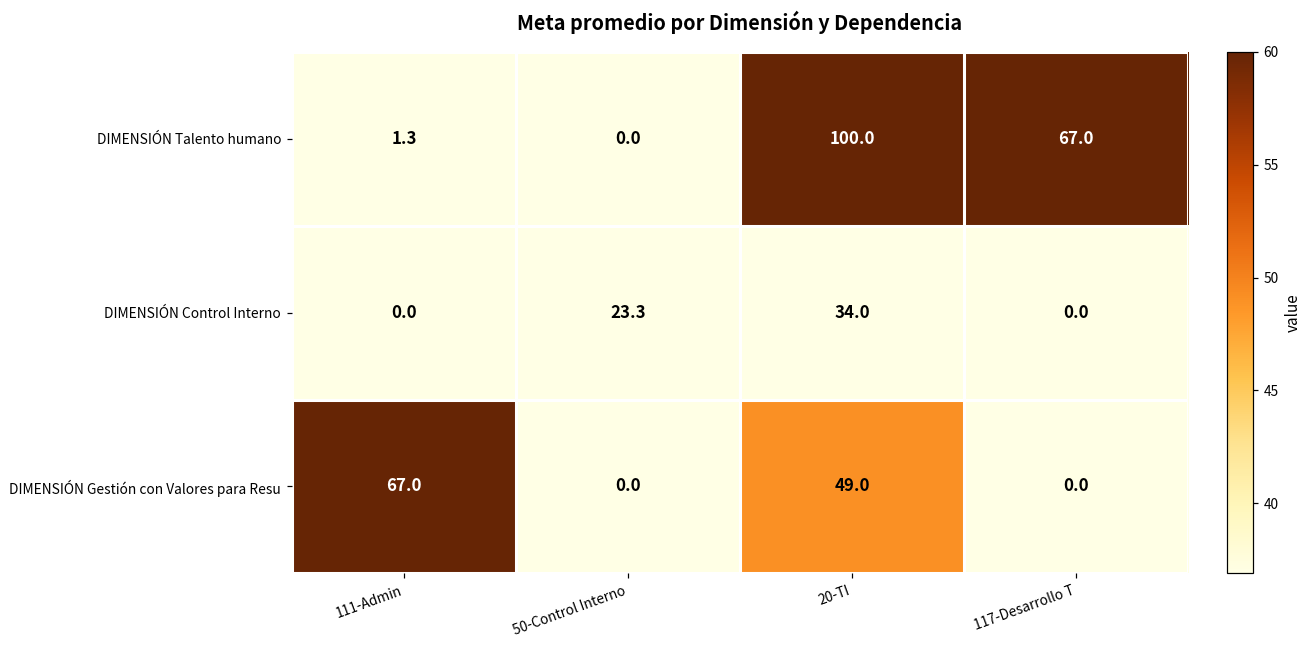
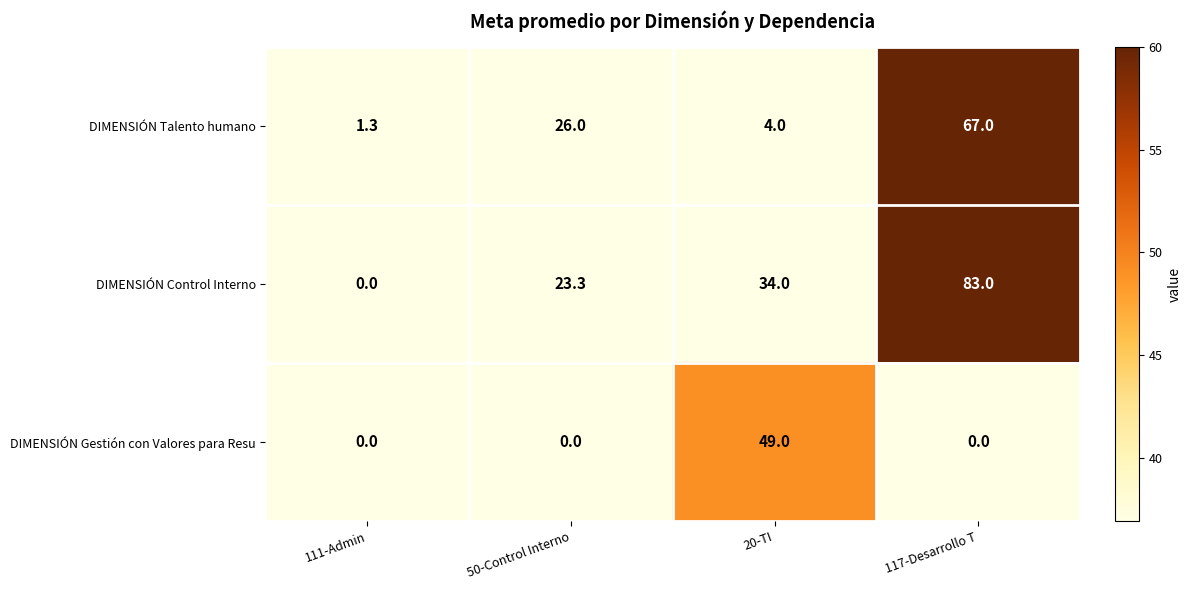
  {
    "DIMENSIÓN Talento humano": {
      "111-Admin": 1.3,
-     "50-Control Interno": 0.0,
-     "20-TI": 100.0,
+     "50-Control Interno": 26.0,
+     "20-TI": 4.0,
      "117-Desarrollo T": 67.0
    },
    "DIMENSIÓN Control Interno": {
      "111-Admin": 0.0,
      "50-Control Interno": 23.3,
      "20-TI": 34.0,
-     "117-Desarrollo T": 0.0
+     "117-Desarrollo T": 83.0
    },
    "DIMENSIÓN Gestión con Valores para Resu": {
-     "111-Admin": 67.0,
+     "111-Admin": 0.0,
      "50-Control Interno": 0.0,
      "20-TI": 49.0,
      "117-Desarrollo T": 0.0
    }
  }
